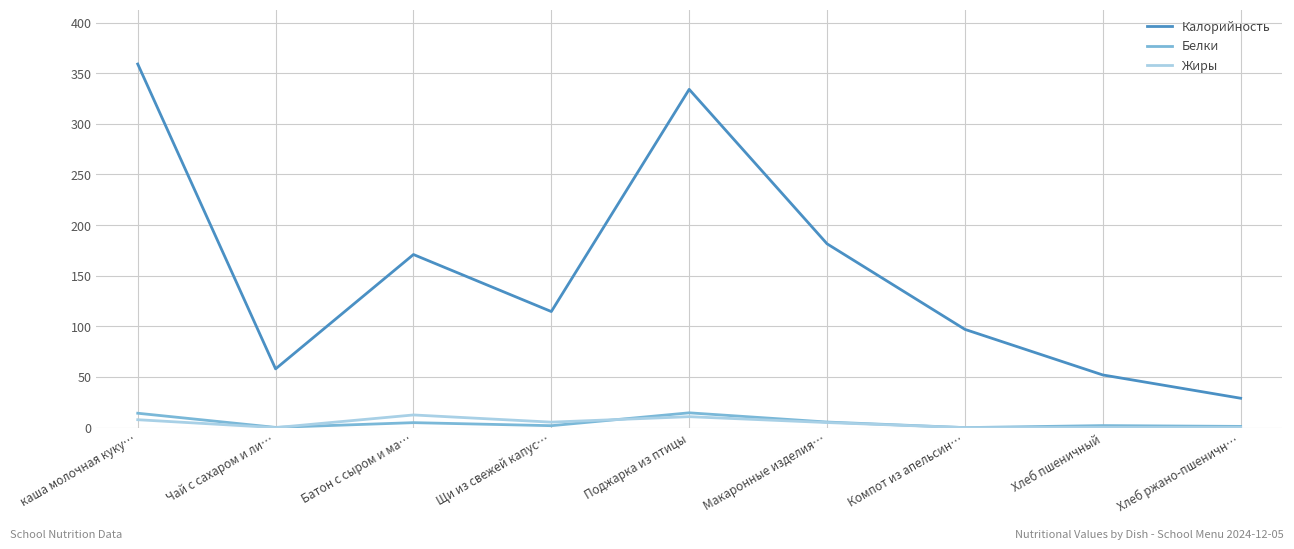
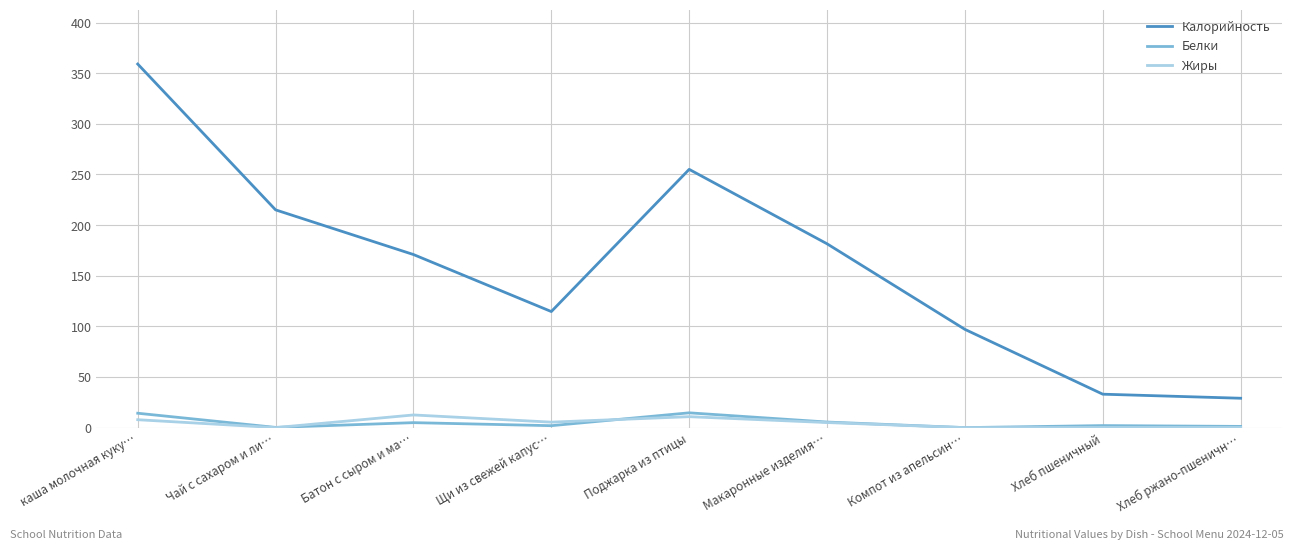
  {
    "Калорийность": {
      "каша молочная куку…": 359,
-     "Чай с сахаром и ли…": 58,
+     "Чай с сахаром и ли…": 215,
      "Батон с сыром и ма…": 171,
      "Щи из свежей капус…": 115,
-     "Поджарка из птицы": 334,
+     "Поджарка из птицы": 255,
      "Макаронные изделия…": 182,
      "Компот из апельсин…": 97,
-     "Хлеб пшеничный": 52,
+     "Хлеб пшеничный": 33,
      "Хлеб ржано-пшеничн…": 29
    }
  }
